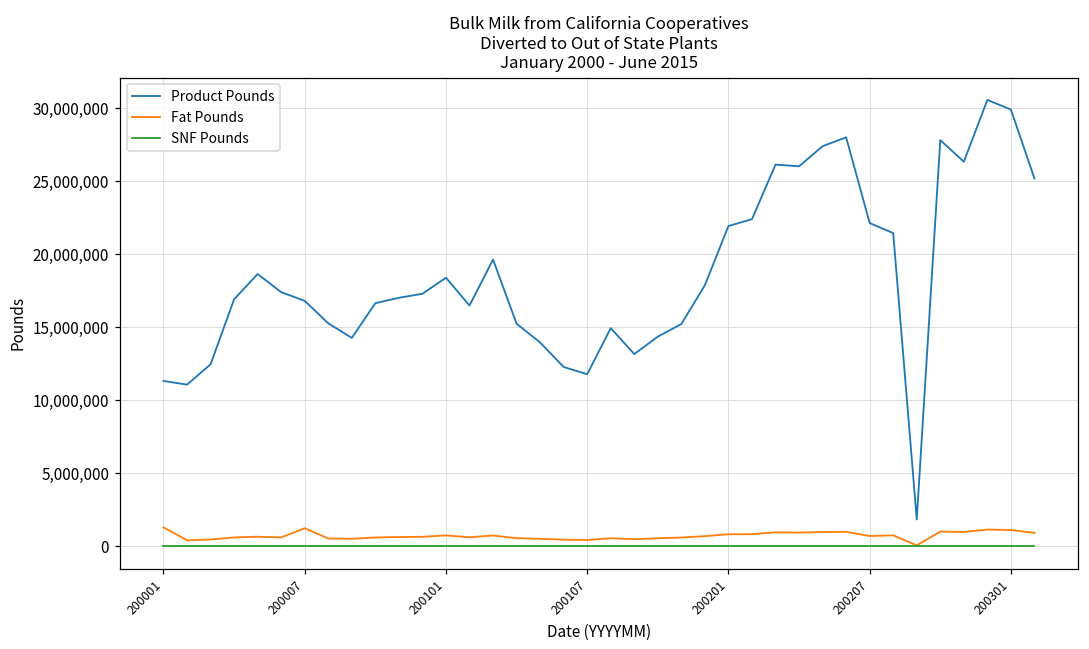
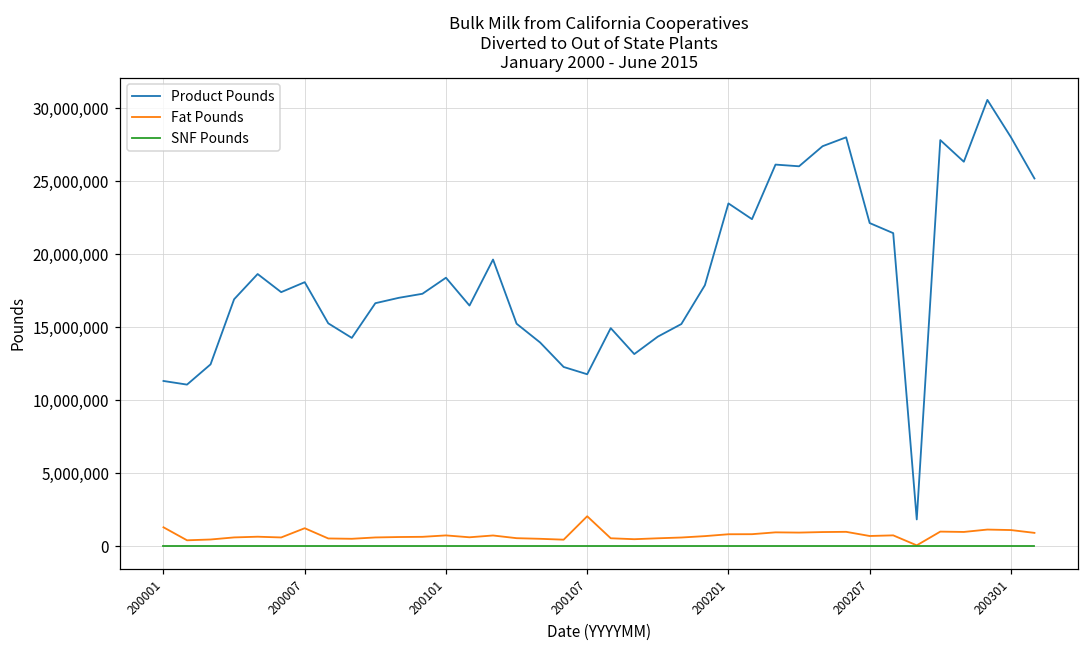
  {
    "Product Pounds": {
      "200001": "11,300,000",
-     "200007": "16,800,000",
+     "200007": "18,100,000",
      "200101": "18,400,000",
      "200107": "11,800,000",
-     "200201": "21,900,000",
+     "200201": "23,500,000",
      "200207": "22,100,000",
-     "200301": "29,900,000"
+     "200301": "28,000,000"
    },
    "Fat Pounds": {
      "200001": "1,300,000",
      "200007": "1,200,000",
      "200101": "700,000",
-     "200107": "400,000",
+     "200107": "2,100,000",
      "200201": "800,000",
      "200207": "700,000",
      "200301": "1,100,000"
    },
    "SNF Pounds": {
      "200001": "0",
      "200007": "0",
      "200101": "0",
      "200107": "0",
      "200201": "0",
      "200207": "0",
      "200301": "0"
    }
  }
